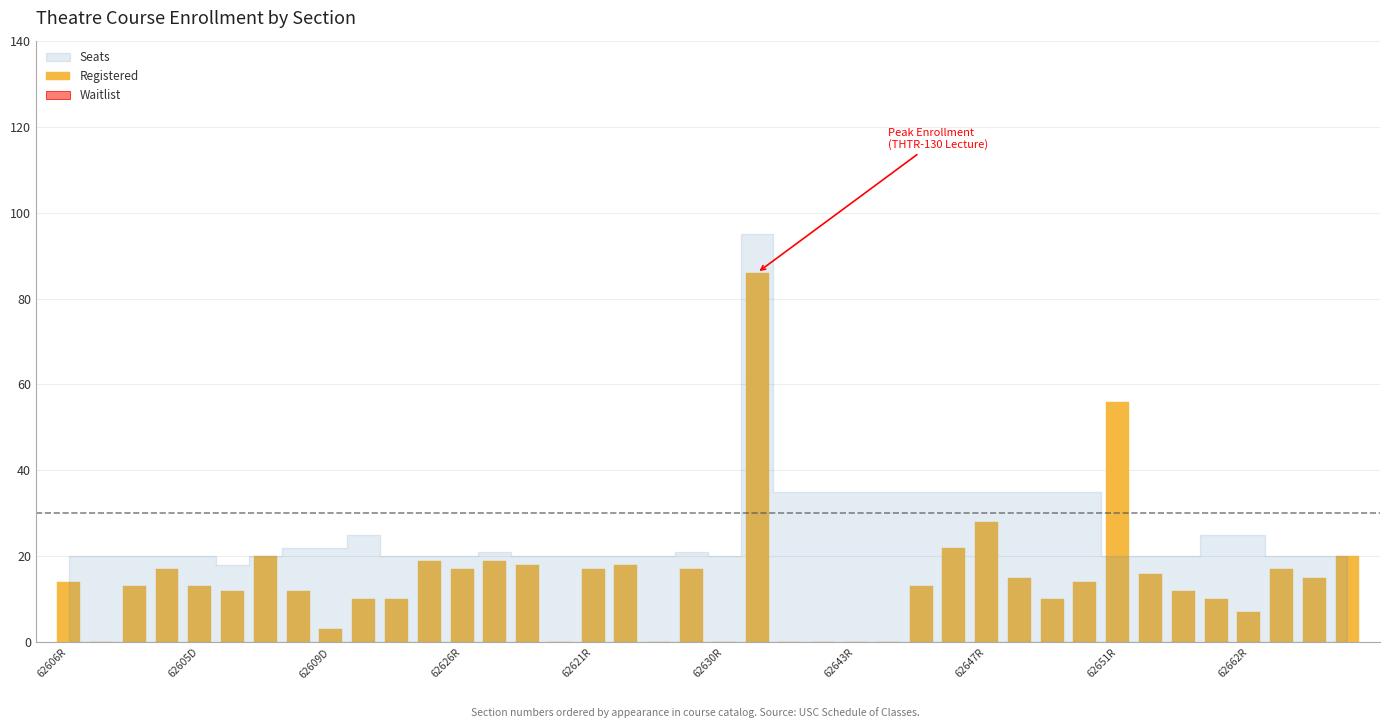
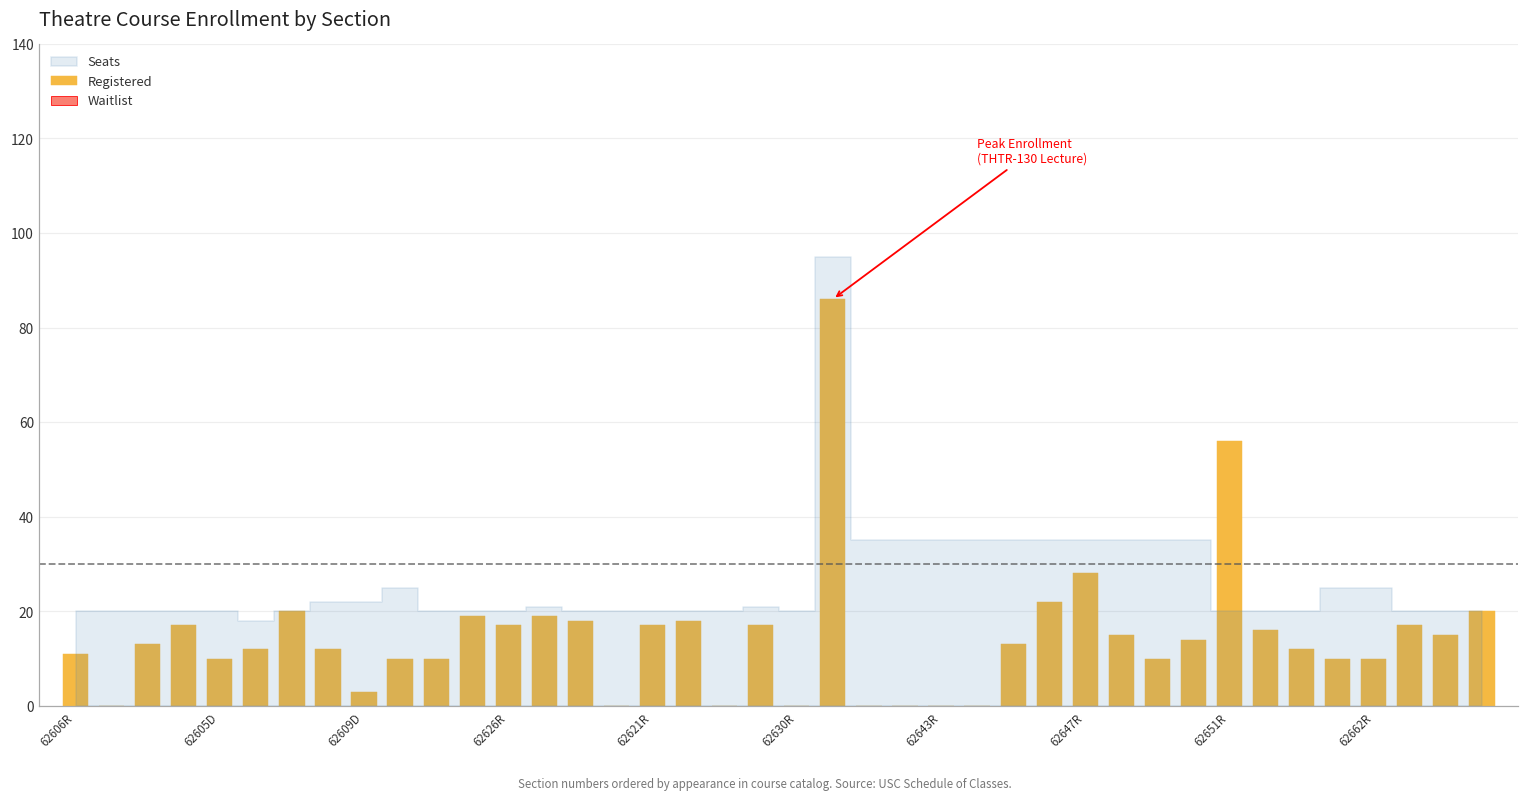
  {
    "Registered": {
-     "62606R": 14,
-     "62605D": 13,
+     "62606R": 11,
+     "62605D": 10,
      "62609D": 3,
      "62626R": 17,
      "62621R": 17,
      "62630R": 0,
      "62643R": 0,
      "62647R": 28,
      "62651R": 56,
-     "62662R": 7
+     "62662R": 10
    },
    "Waitlist": {
      "62606R": 0,
      "62605D": 0,
      "62609D": 0,
      "62626R": 0,
      "62621R": 0,
      "62630R": 0,
      "62643R": 0,
      "62647R": 0,
      "62651R": 0,
      "62662R": 0
    }
  }
